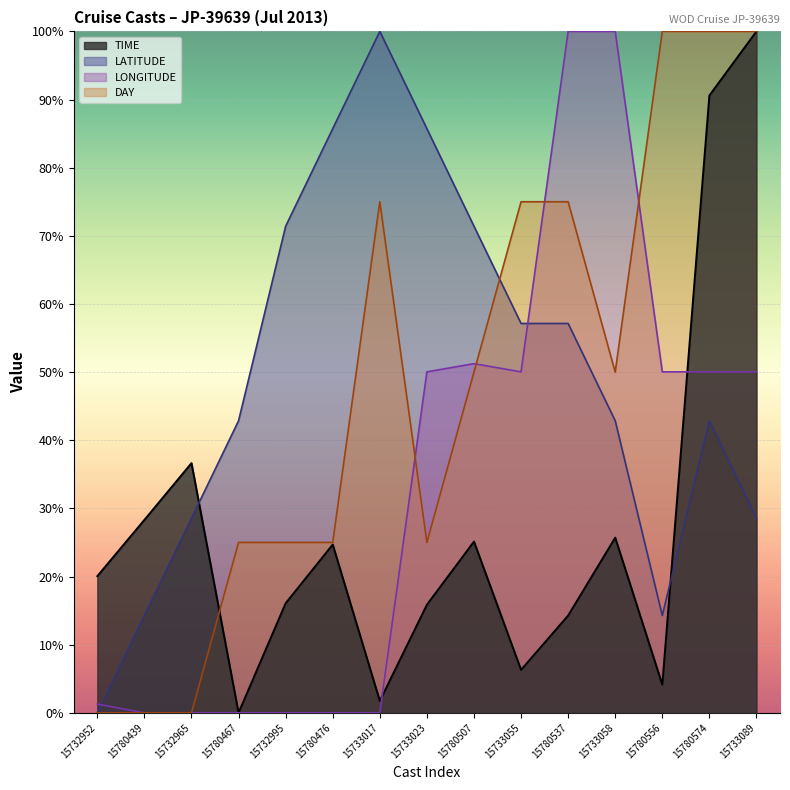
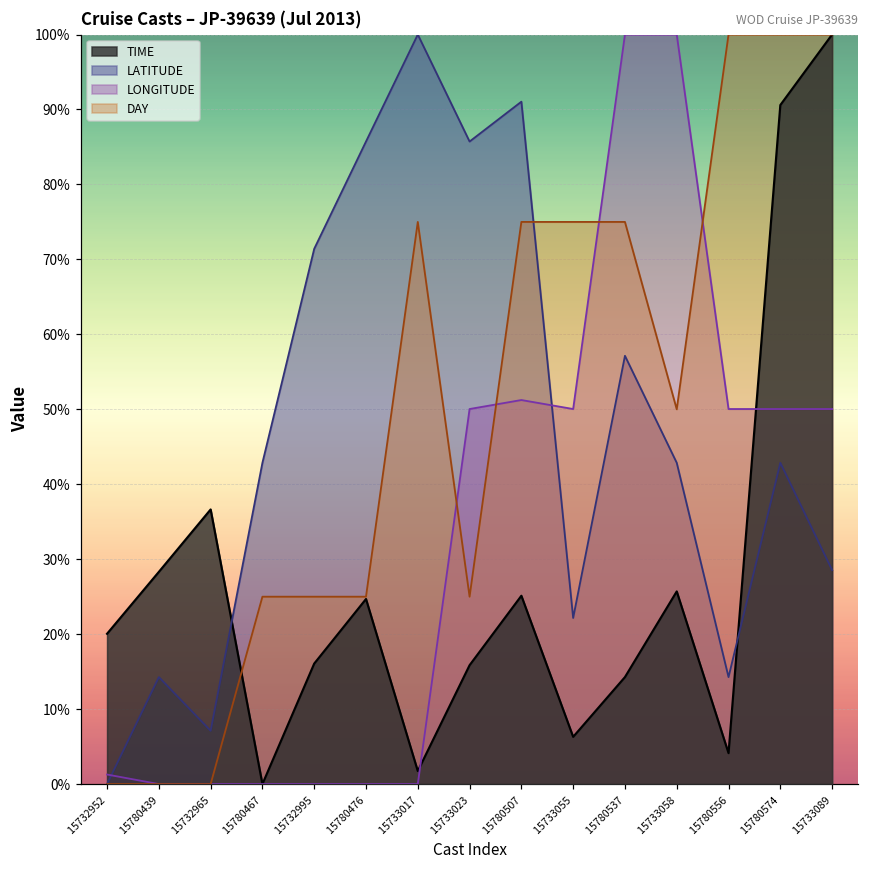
  {
    "TIME": {
      "15732952": "20%",
      "15780439": "28%",
      "15732965": "37%",
      "15732995": "16%",
      "15733017": "2%",
      "15733023": "16%",
      "15780507": "25%",
      "15733055": "6%",
      "15780537": "14%",
      "15733058": "26%",
      "15780556": "4%",
      "15780574": "91%"
    },
    "LATITUDE": {
      "15780439": "14%",
-     "15732965": "29%",
+     "15732965": "7%",
      "15780467": "43%",
      "15732995": "71%",
      "15780476": "86%",
      "15733017": "100%",
      "15733023": "86%",
-     "15780507": "71%",
-     "15733055": "57%",
+     "15780507": "91%",
+     "15733055": "22%",
      "15780537": "57%",
      "15733058": "43%",
      "15780556": "14%",
      "15780574": "43%",
      "15733089": "29%"
    },
    "LONGITUDE": {
      "15732952": "1%",
      "15732995": "0%",
      "15780476": "0%",
      "15733017": "0%",
      "15733023": "50%",
      "15780507": "51%",
      "15733055": "50%",
      "15780537": "100%",
      "15733058": "100%",
      "15780556": "50%",
      "15780574": "50%",
      "15733089": "50%"
    },
    "DAY": {
      "15780467": "25%",
      "15732995": "25%",
      "15733017": "75%",
      "15733023": "25%",
-     "15780507": "50%",
+     "15780507": "75%",
      "15733055": "75%",
      "15780537": "75%",
      "15733058": "50%",
      "15780556": "100%",
      "15780574": "100%"
    }
  }
